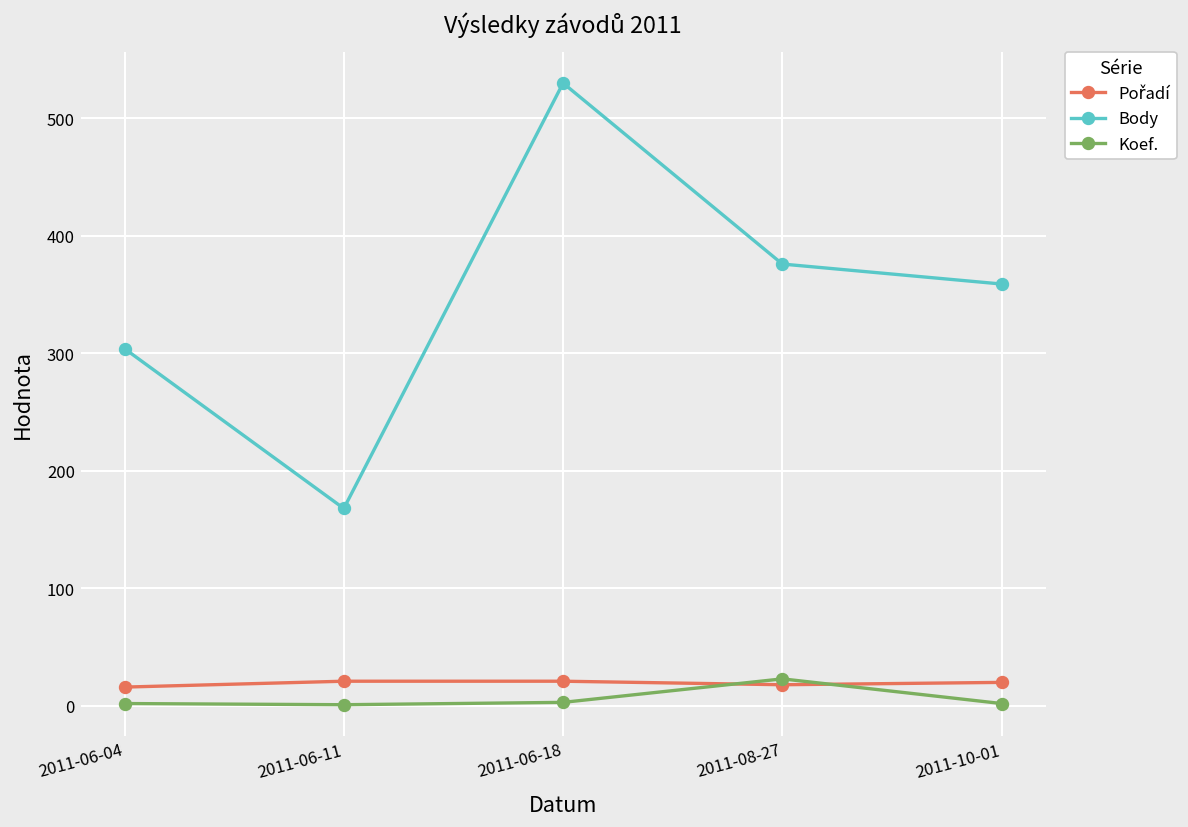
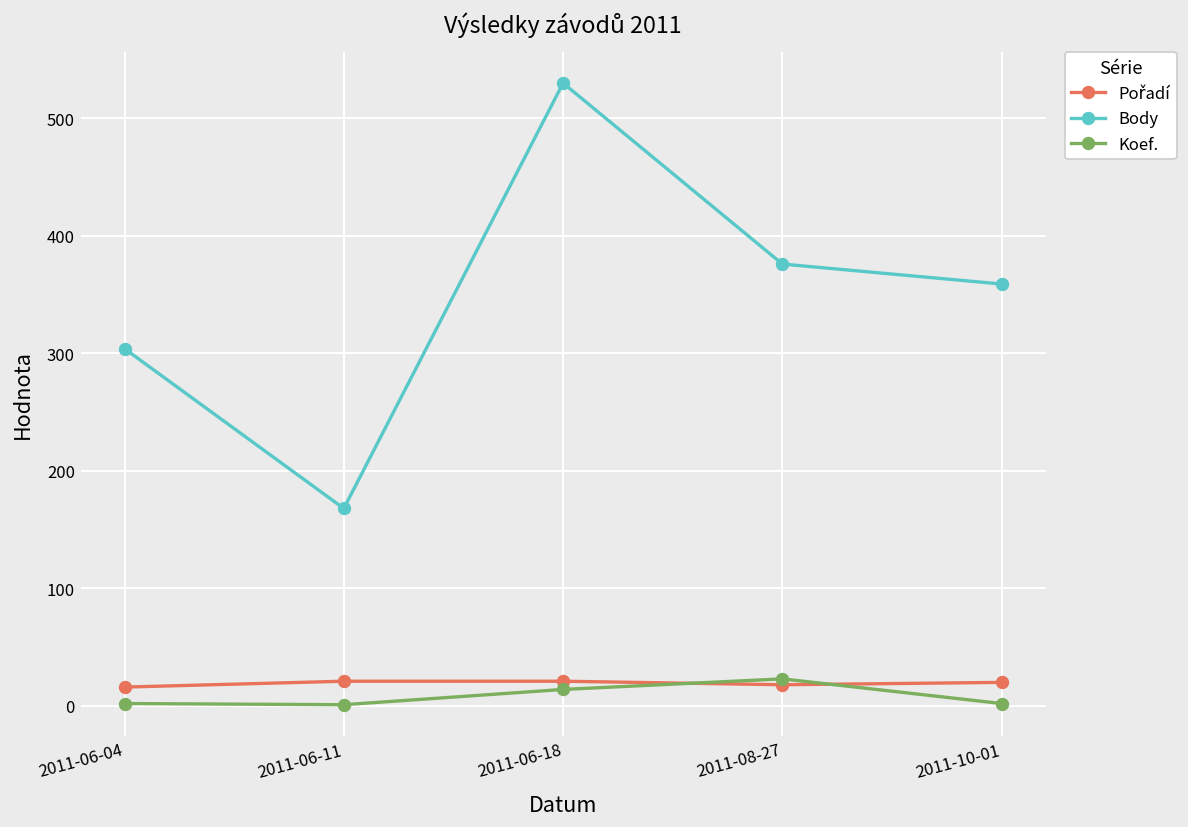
  {
    "Pořadí": {
      "2011-06-04": 20,
      "2011-06-11": 20,
      "2011-06-18": 20,
      "2011-08-27": 20,
      "2011-10-01": 20
    },
    "Body": {
      "2011-06-04": 300,
      "2011-06-11": 170,
      "2011-06-18": 530,
      "2011-08-27": 380,
      "2011-10-01": 360
    },
    "Koef.": {
      "2011-06-04": 0,
      "2011-06-11": 0,
-     "2011-06-18": 0,
+     "2011-06-18": 10,
      "2011-08-27": 20,
      "2011-10-01": 0
    }
  }
